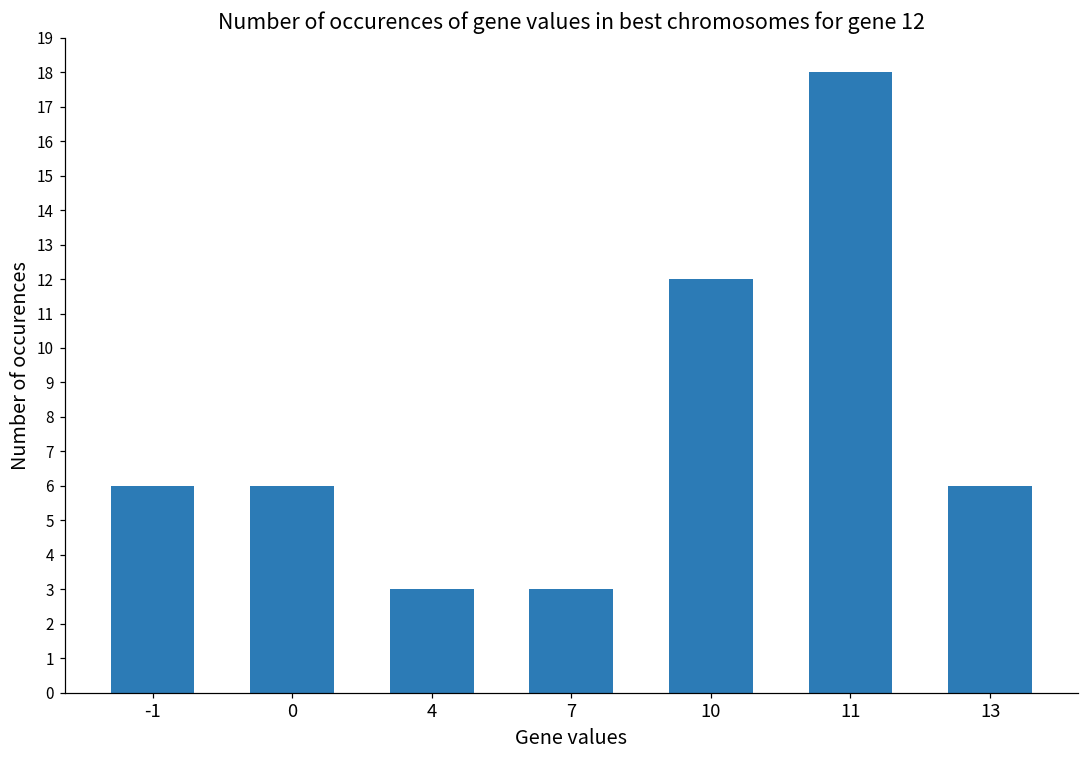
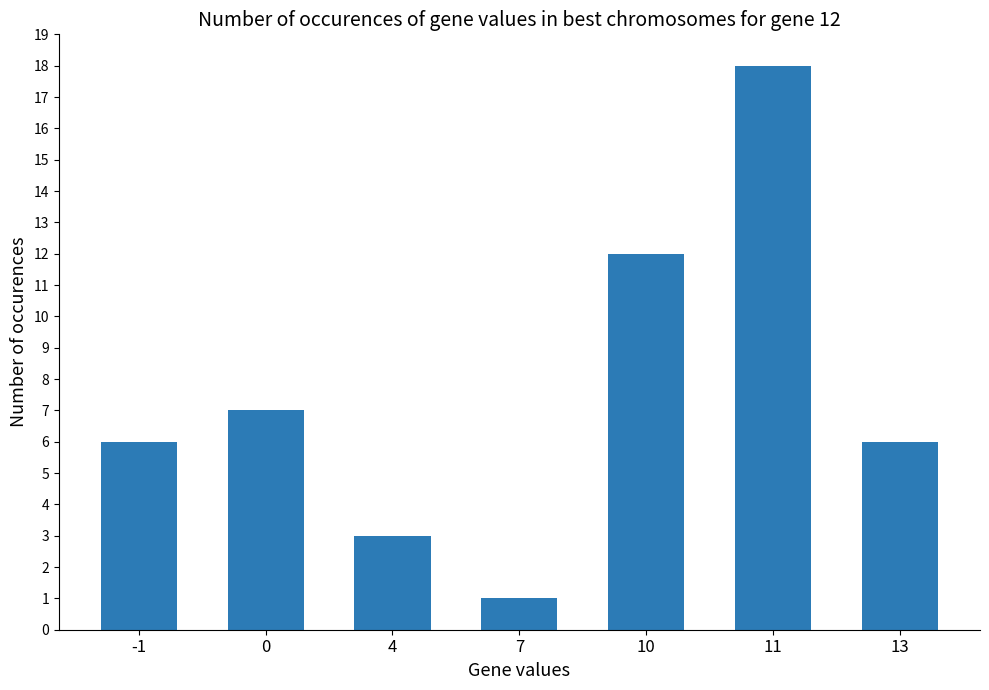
  {
    "-1": 6,
-   "0": 6,
+   "0": 7,
    "4": 3,
-   "7": 3,
+   "7": 1,
    "10": 12,
    "11": 18,
    "13": 6
  }
